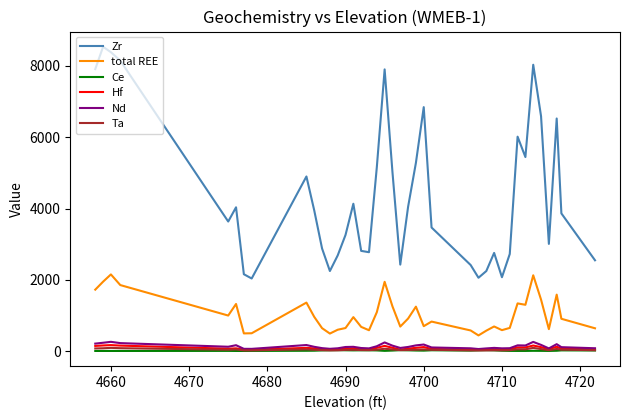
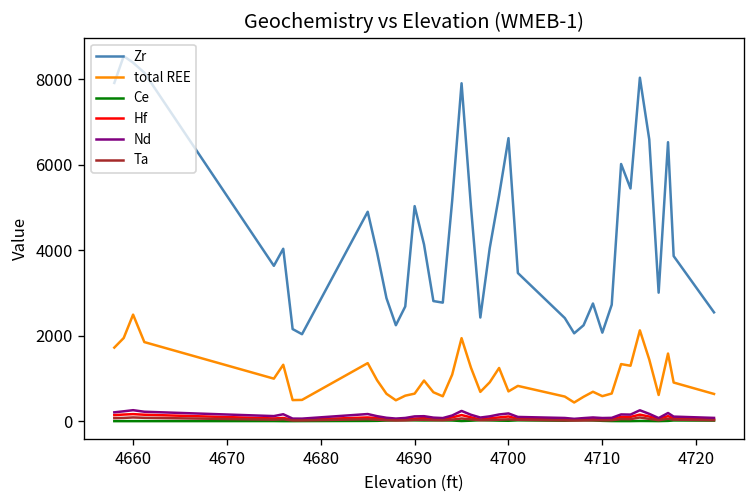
  {
    "Zr": {
-     "4690": 3300,
-     "4700": 6800,
+     "4690": 5000,
+     "4700": 6600,
      "4710": 2100
    },
    "total REE": {
-     "4660": 2200,
+     "4660": 2500,
      "4690": 600,
      "4700": 700,
      "4710": 600
    },
    "Ce": {
      "4660": 0
    },
    "Hf": {
      "4660": 200
    },
    "Nd": {
      "4660": 300,
      "4700": 200
    },
    "Ta": {
      "4660": 100
    }
  }
